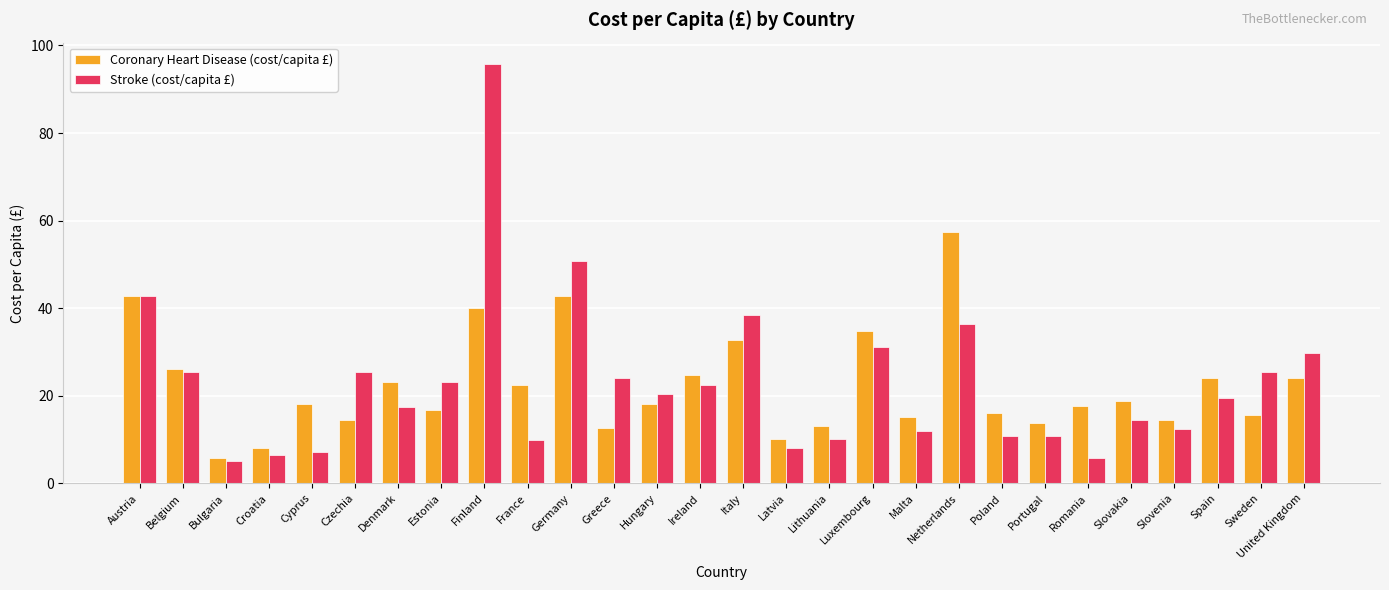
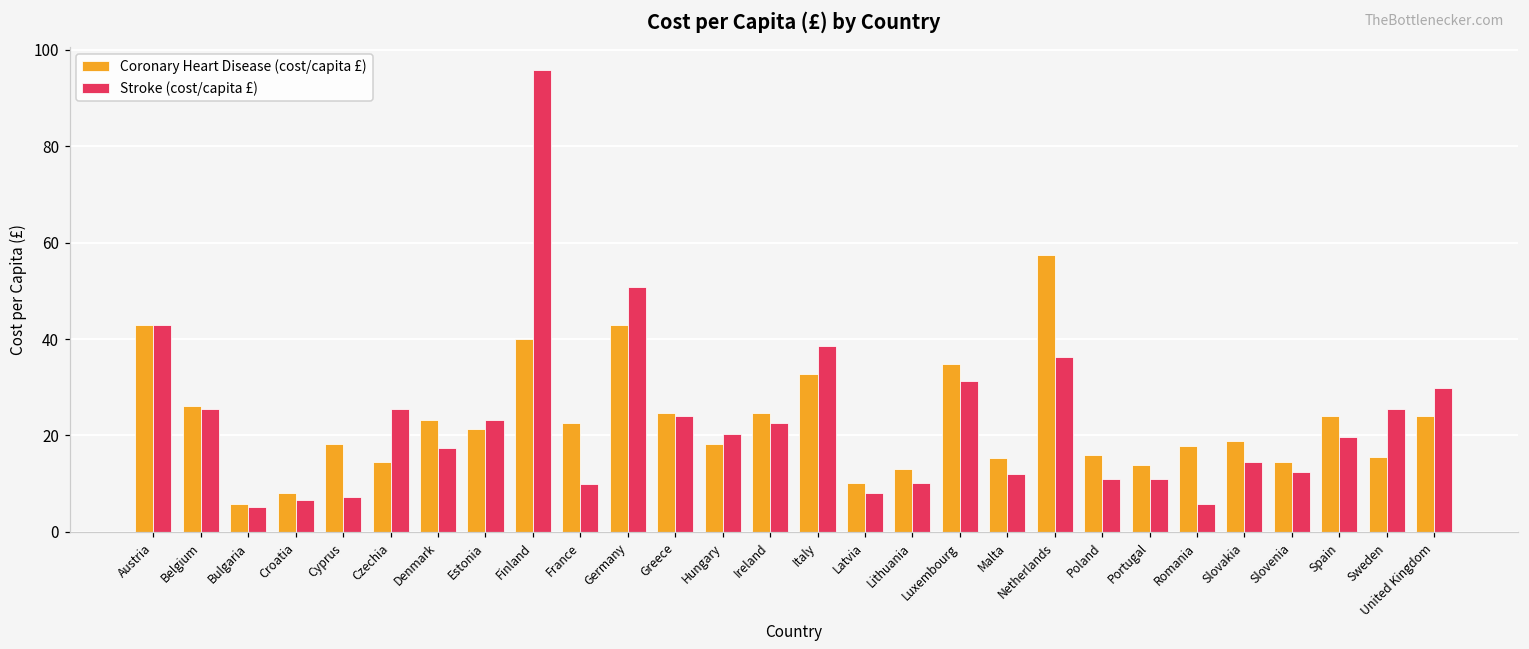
  {
    "Coronary Heart Disease (cost/capita £)": {
      "Austria": 43,
      "Belgium": 26,
      "Bulgaria": 6,
      "Croatia": 8,
      "Cyprus": 18,
      "Czechia": 15,
      "Denmark": 23,
-     "Estonia": 17,
+     "Estonia": 21,
      "Finland": 40,
      "France": 23,
      "Germany": 43,
-     "Greece": 13,
+     "Greece": 25,
      "Hungary": 18,
      "Ireland": 25,
      "Italy": 33,
      "Latvia": 10,
      "Lithuania": 13,
      "Luxembourg": 35,
      "Malta": 15,
      "Netherlands": 57,
      "Poland": 16,
      "Portugal": 14,
      "Romania": 18,
      "Slovakia": 19,
      "Slovenia": 15,
      "Spain": 24,
      "Sweden": 16,
      "United Kingdom": 24
    },
    "Stroke (cost/capita £)": {
      "Austria": 43,
      "Belgium": 25,
      "Bulgaria": 5,
      "Croatia": 7,
      "Cyprus": 7,
      "Czechia": 25,
      "Denmark": 17,
      "Estonia": 23,
      "Finland": 96,
      "France": 10,
      "Germany": 51,
      "Greece": 24,
      "Hungary": 20,
      "Ireland": 23,
      "Italy": 38,
      "Latvia": 8,
      "Lithuania": 10,
      "Luxembourg": 31,
      "Malta": 12,
      "Netherlands": 36,
      "Poland": 11,
      "Portugal": 11,
      "Romania": 6,
      "Slovakia": 15,
      "Slovenia": 12,
      "Spain": 20,
      "Sweden": 25,
      "United Kingdom": 30
    }
  }
